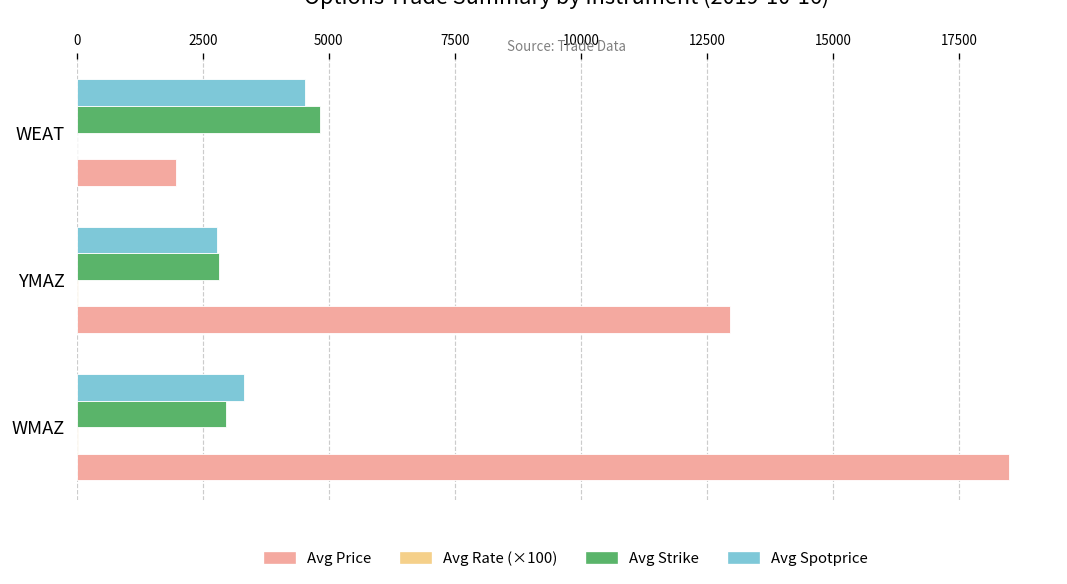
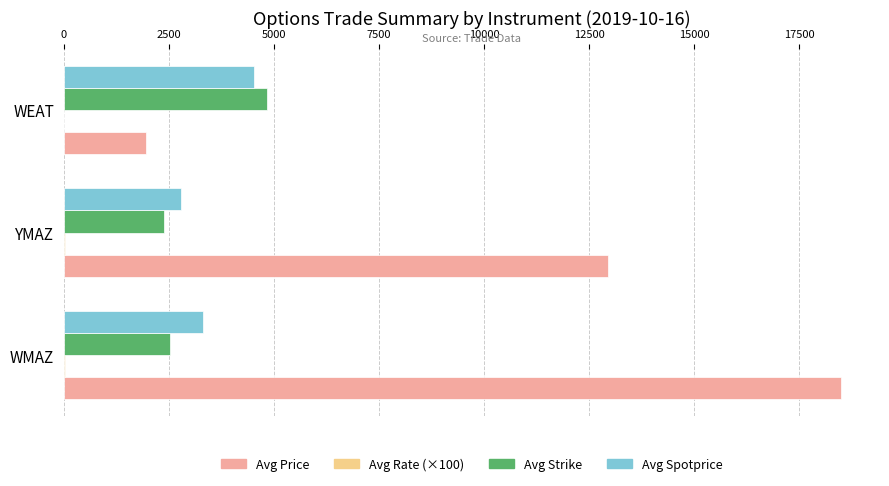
  {
    "Avg Strike": {
      "WEAT": 4800,
-     "YMAZ": 2800,
-     "WMAZ": 3000
+     "YMAZ": 2400,
+     "WMAZ": 2500
    },
    "Avg Spotprice": {
      "WEAT": 4500,
      "YMAZ": 2800,
      "WMAZ": 3300
    }
  }
